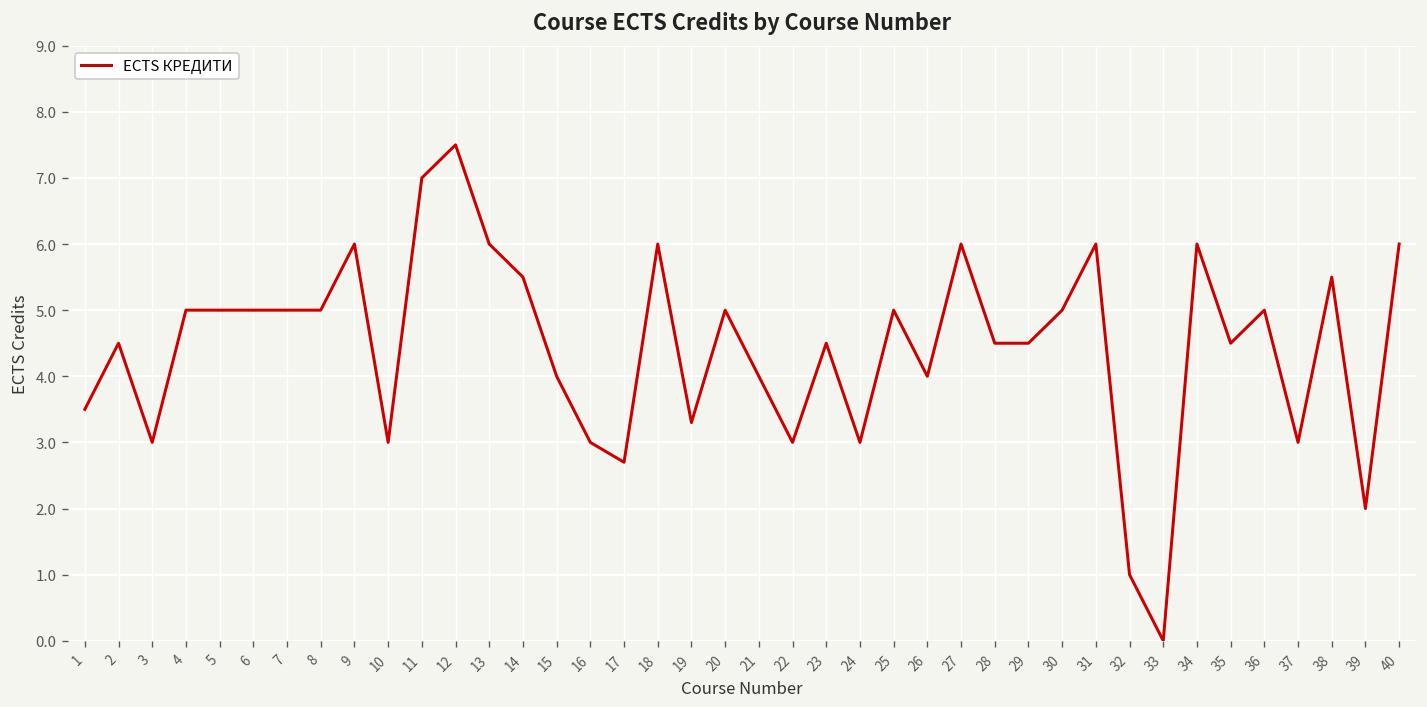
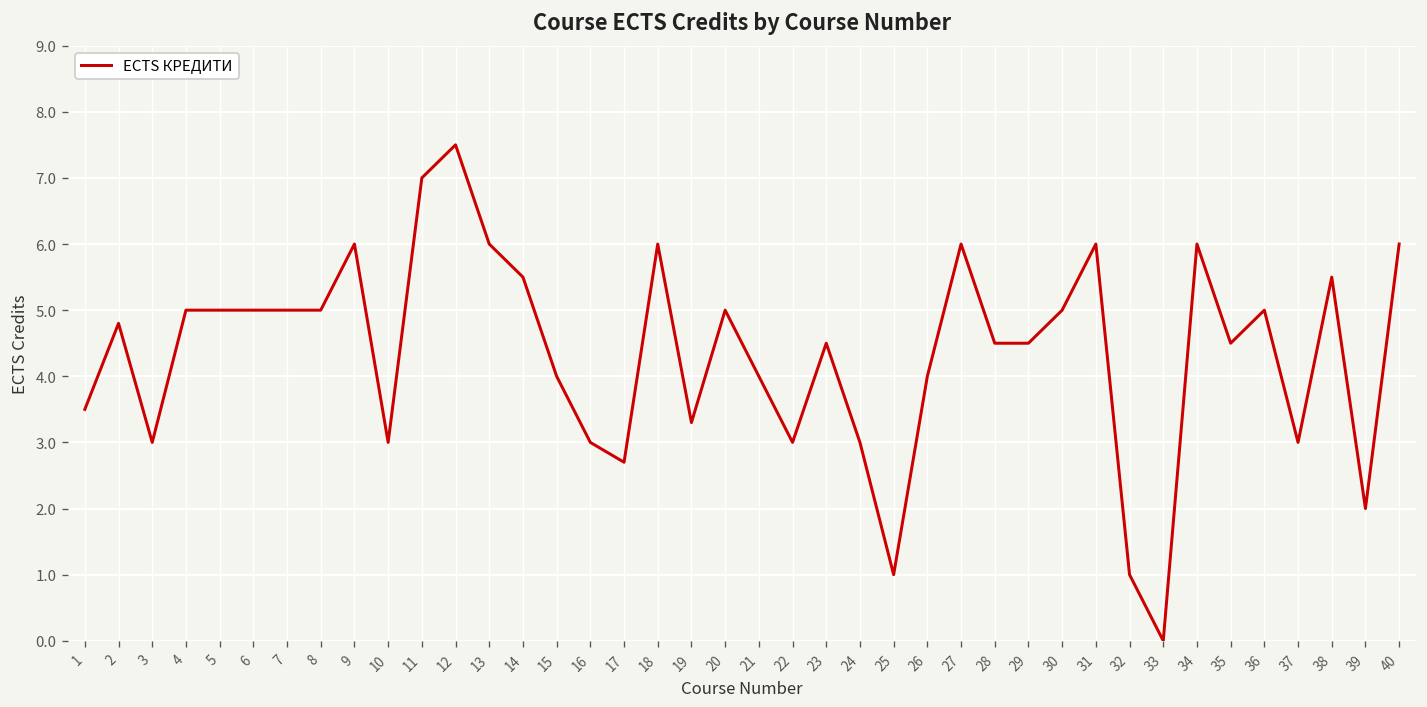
  {
    "1": 3.5,
-   "2": 4.5,
+   "2": 4.8,
    "3": 3.0,
    "4": 5.0,
    "5": 5.0,
    "6": 5.0,
    "7": 5.0,
    "8": 5.0,
    "9": 6.0,
    "10": 3.0,
    "11": 7.0,
    "12": 7.5,
    "13": 6.0,
    "14": 5.5,
    "15": 4.0,
    "16": 3.0,
    "17": 2.7,
    "18": 6.0,
    "19": 3.3,
    "20": 5.0,
    "21": 4.0,
    "22": 3.0,
    "23": 4.5,
    "24": 3.0,
-   "25": 5,
+   "25": 1,
    "26": 4.0,
    "27": 6.0,
    "28": 4.5,
    "29": 4.5,
    "30": 5.0,
    "31": 6.0,
    "32": 1.0,
    "33": 0.0,
    "34": 6.0,
    "35": 4.5,
    "36": 5.0,
    "37": 3.0,
    "38": 5.5,
    "39": 2.0,
    "40": 6.0
  }
